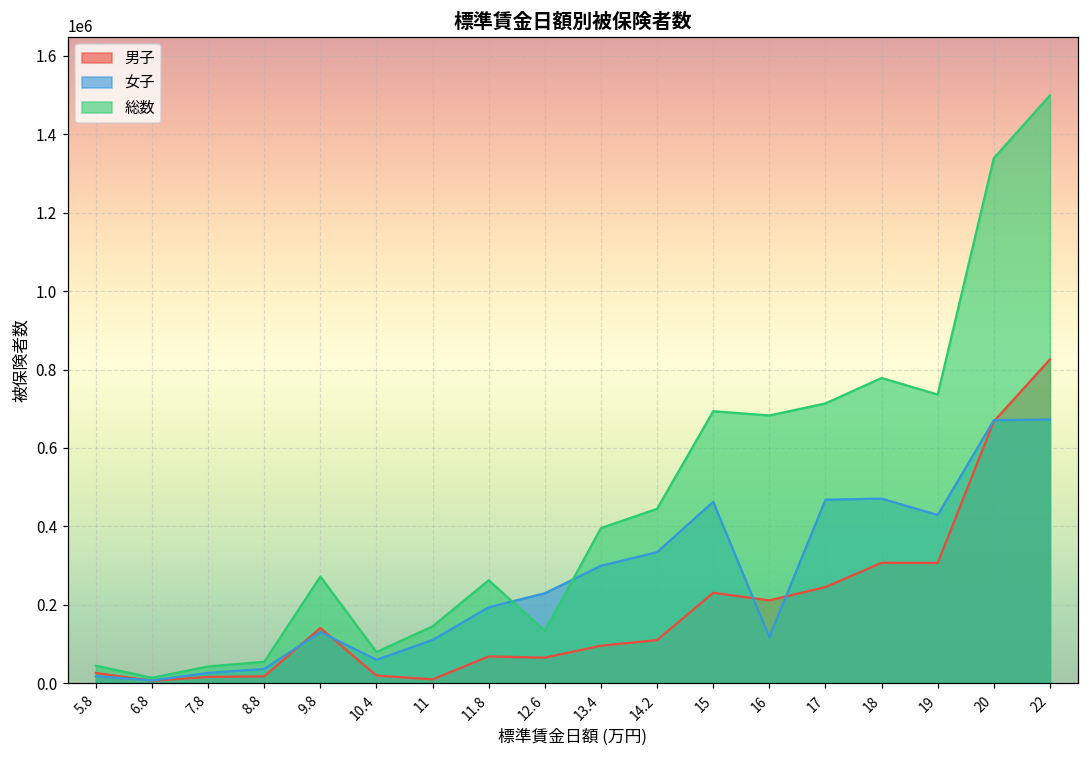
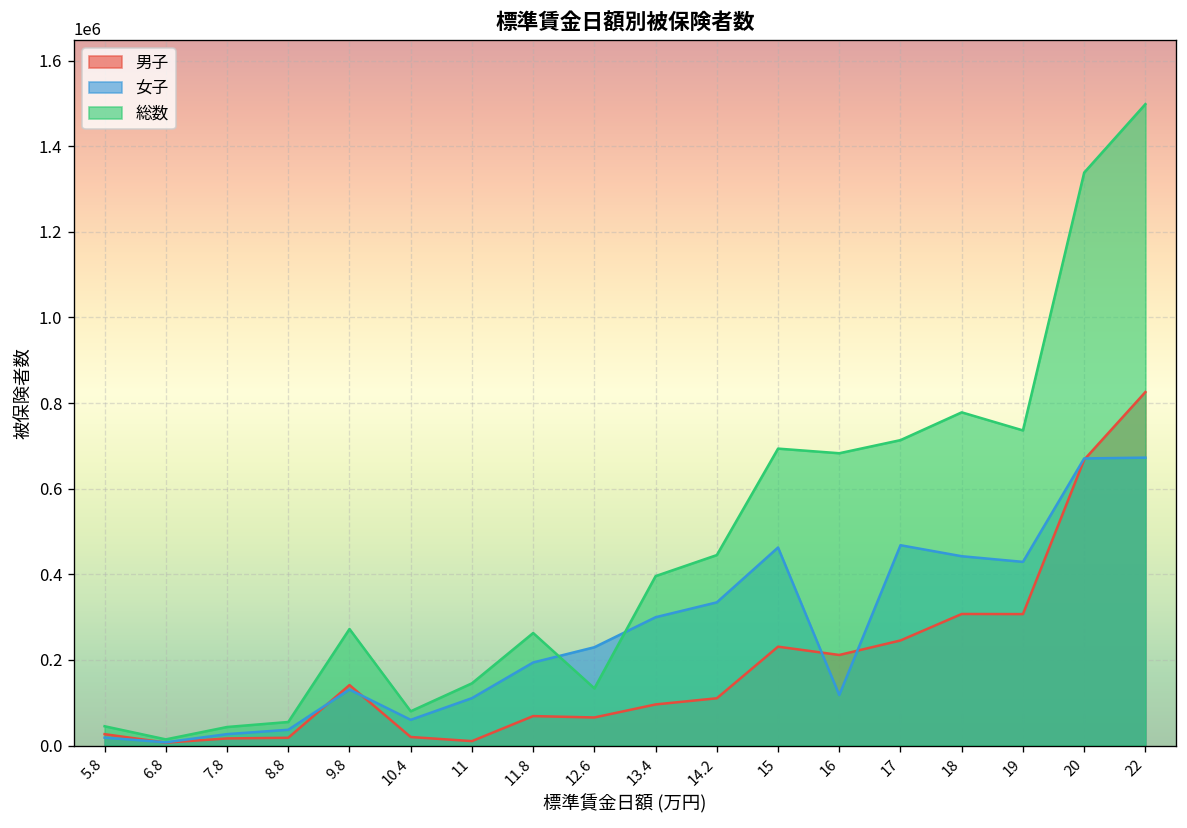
  {
    "男子": {
      "5.8": 30000,
      "7.8": 20000,
      "8.8": 20000,
      "9.8": 140000,
      "10.4": 20000,
      "11": 10000,
      "11.8": 70000,
      "12.6": 70000,
      "13.4": 100000,
      "14.2": 110000,
      "15": 230000,
      "16": 210000,
      "17": 250000,
      "18": 310000,
      "19": 310000,
      "22": 830000
    },
    "女子": {
      "5.8": 20000,
      "7.8": 30000,
      "8.8": 40000,
      "9.8": 130000,
      "10.4": 60000,
      "11": 110000,
      "11.8": 190000,
      "12.6": 230000,
      "13.4": 300000,
      "14.2": 330000,
      "15": 460000,
      "16": 120000,
      "17": 470000,
-     "18": 470000,
+     "18": 440000,
      "19": 430000,
      "22": 670000
    },
    "総数": {
      "5.8": 50000,
      "7.8": 40000,
      "8.8": 60000,
      "9.8": 270000,
      "10.4": 80000,
      "11": 150000,
      "11.8": 260000,
      "12.6": 130000,
      "13.4": 400000,
      "14.2": 450000,
      "15": 690000,
      "16": 680000,
      "17": 710000,
      "18": 780000,
      "19": 740000,
      "20": 1340000,
      "22": 1500000
    }
  }
